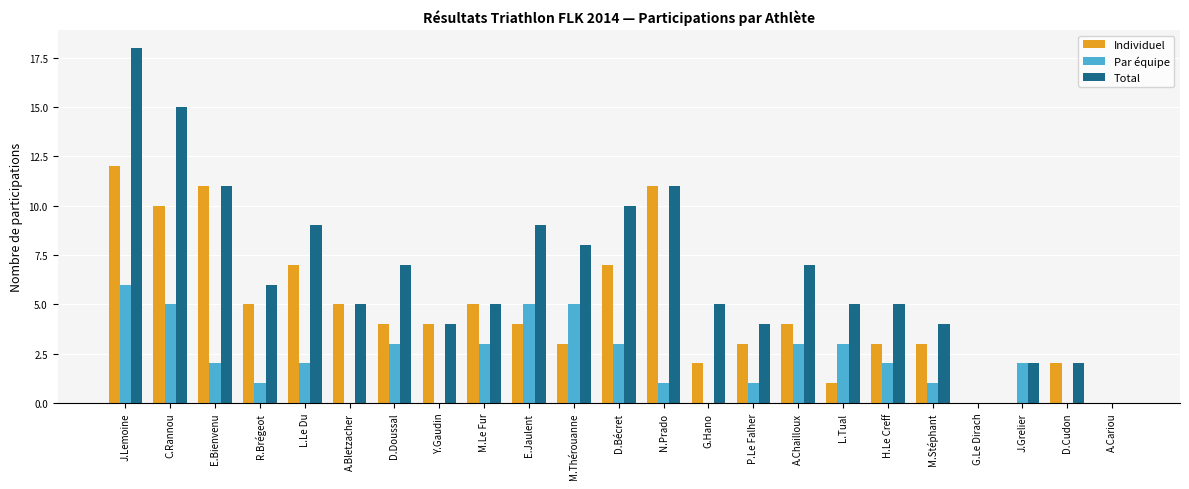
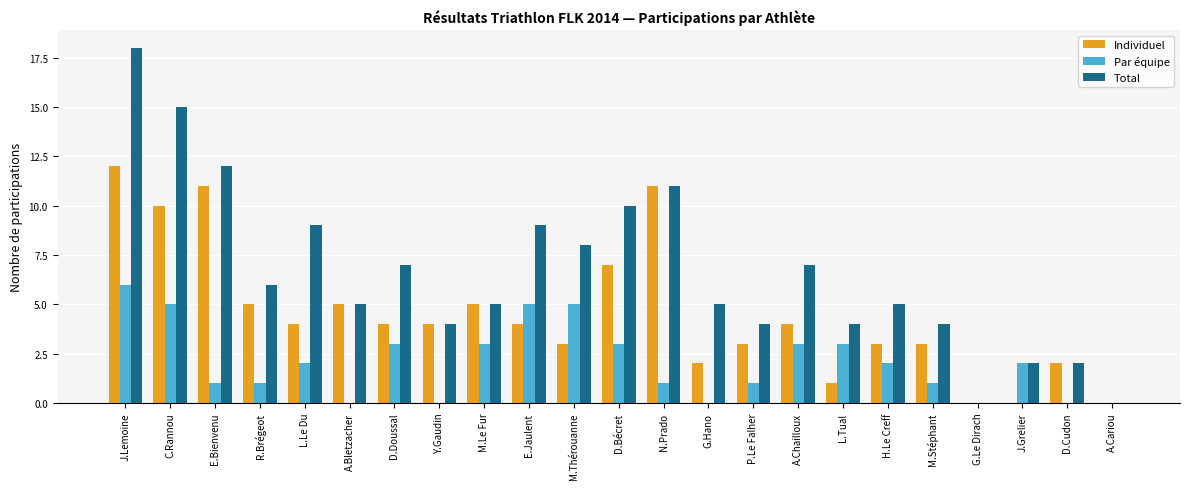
  {
    "Individuel": {
      "J.Lemoine": 12,
      "C.Rannou": 10,
      "E.Bienvenu": 11,
      "R.Brégeot": 5,
-     "L.Le Du": 7,
+     "L.Le Du": 4,
      "A.Bletzacher": 5,
      "D.Doussal": 4,
      "Y.Gaudin": 4,
      "M.Le Fur": 5,
      "E.Jaulent": 4,
      "M.Thérouanne": 3,
      "D.Bécret": 7,
      "N.Prado": 11,
      "G.Hano": 2,
      "P.Le Falher": 3,
      "A.Chailloux": 4,
      "L.Tual": 1,
      "H.Le Creff": 3,
      "M.Stéphant": 3,
      "G.Le Dirach": 0,
      "J.Grelier": 0,
      "D.Cudon": 2,
      "A.Cariou": 0
    },
    "Par équipe": {
      "J.Lemoine": 6,
      "C.Rannou": 5,
-     "E.Bienvenu": 2,
+     "E.Bienvenu": 1,
      "R.Brégeot": 1,
      "L.Le Du": 2,
      "A.Bletzacher": 0,
      "D.Doussal": 3,
      "Y.Gaudin": 0,
      "M.Le Fur": 3,
      "E.Jaulent": 5,
      "M.Thérouanne": 5,
      "D.Bécret": 3,
      "N.Prado": 1,
      "G.Hano": 0,
      "P.Le Falher": 1,
      "A.Chailloux": 3,
      "L.Tual": 3,
      "H.Le Creff": 2,
      "M.Stéphant": 1,
      "G.Le Dirach": 0,
      "J.Grelier": 2,
      "D.Cudon": 0,
      "A.Cariou": 0
    },
    "Total": {
      "J.Lemoine": 18,
      "C.Rannou": 15,
-     "E.Bienvenu": 11,
+     "E.Bienvenu": 12,
      "R.Brégeot": 6,
      "L.Le Du": 9,
      "A.Bletzacher": 5,
      "D.Doussal": 7,
      "Y.Gaudin": 4,
      "M.Le Fur": 5,
      "E.Jaulent": 9,
      "M.Thérouanne": 8,
      "D.Bécret": 10,
      "N.Prado": 11,
      "G.Hano": 5,
      "P.Le Falher": 4,
      "A.Chailloux": 7,
-     "L.Tual": 5,
+     "L.Tual": 4,
      "H.Le Creff": 5,
      "M.Stéphant": 4,
      "G.Le Dirach": 0,
      "J.Grelier": 2,
      "D.Cudon": 2,
      "A.Cariou": 0
    }
  }
